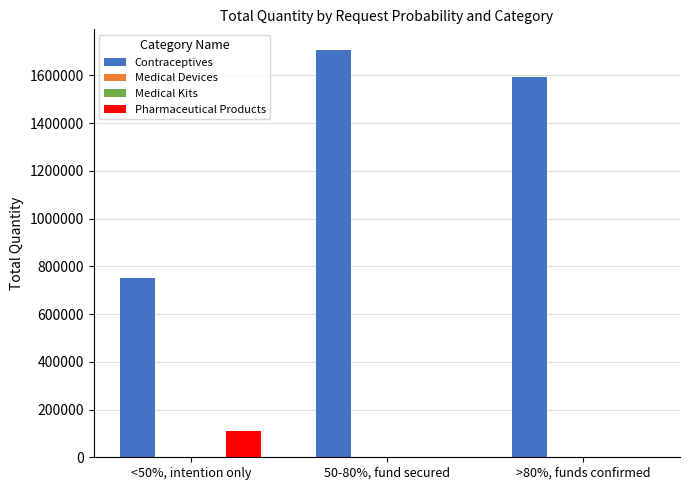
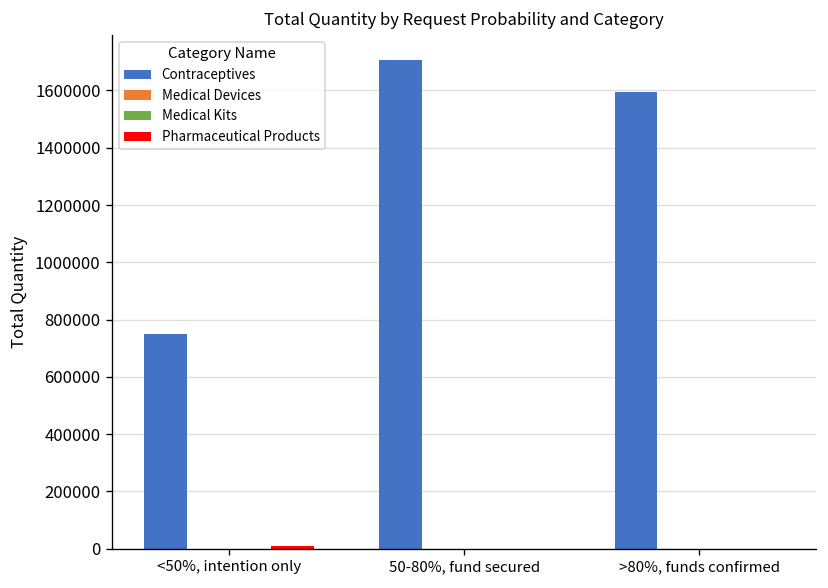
  {
    "Contraceptives": {
      "<50%, intention only": 750000,
      "50-80%, fund secured": 1710000,
      ">80%, funds confirmed": 1600000
    },
    "Medical Devices": {
      "50-80%, fund secured": 0,
      ">80%, funds confirmed": 0
    },
    "Medical Kits": {
      "50-80%, fund secured": 0,
      ">80%, funds confirmed": 0
    },
    "Pharmaceutical Products": {
-     "<50%, intention only": 110000,
+     "<50%, intention only": 10000,
      "50-80%, fund secured": 0,
      ">80%, funds confirmed": 0
    }
  }
